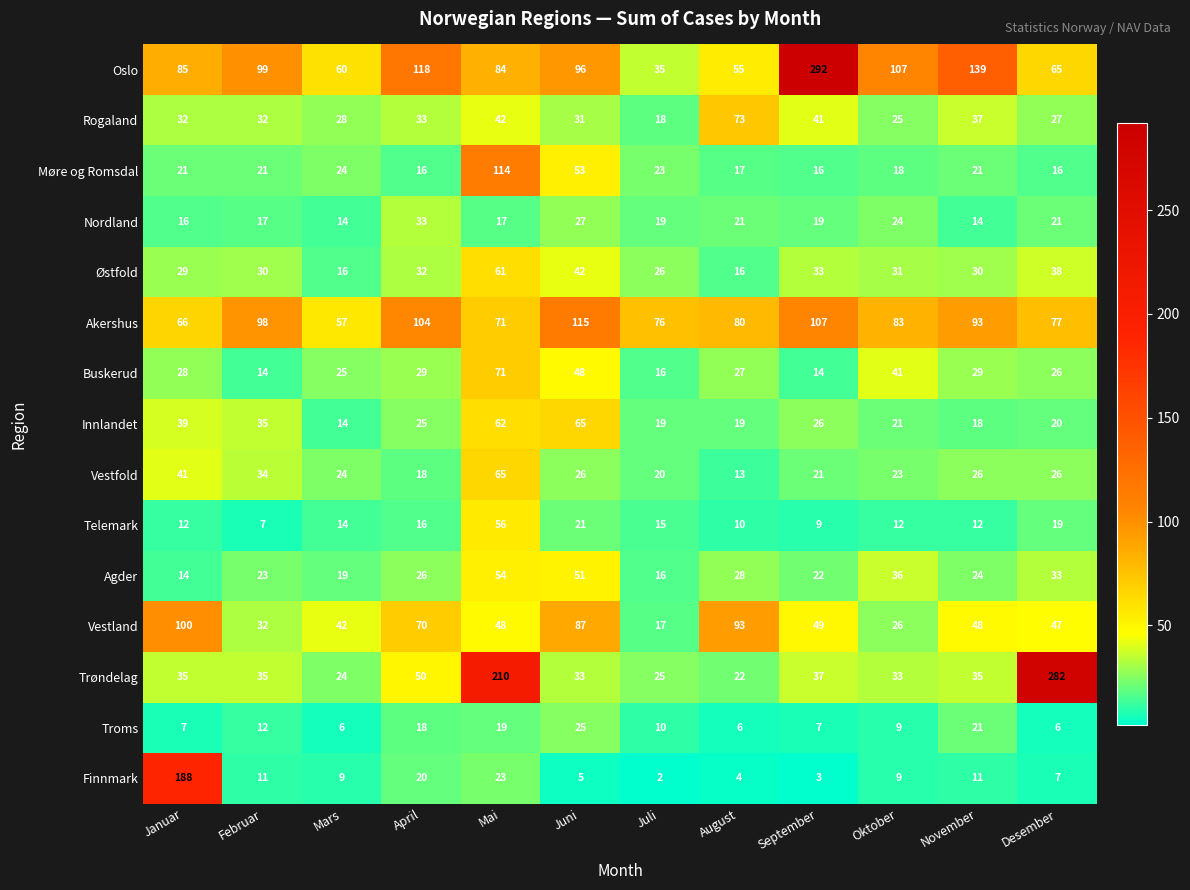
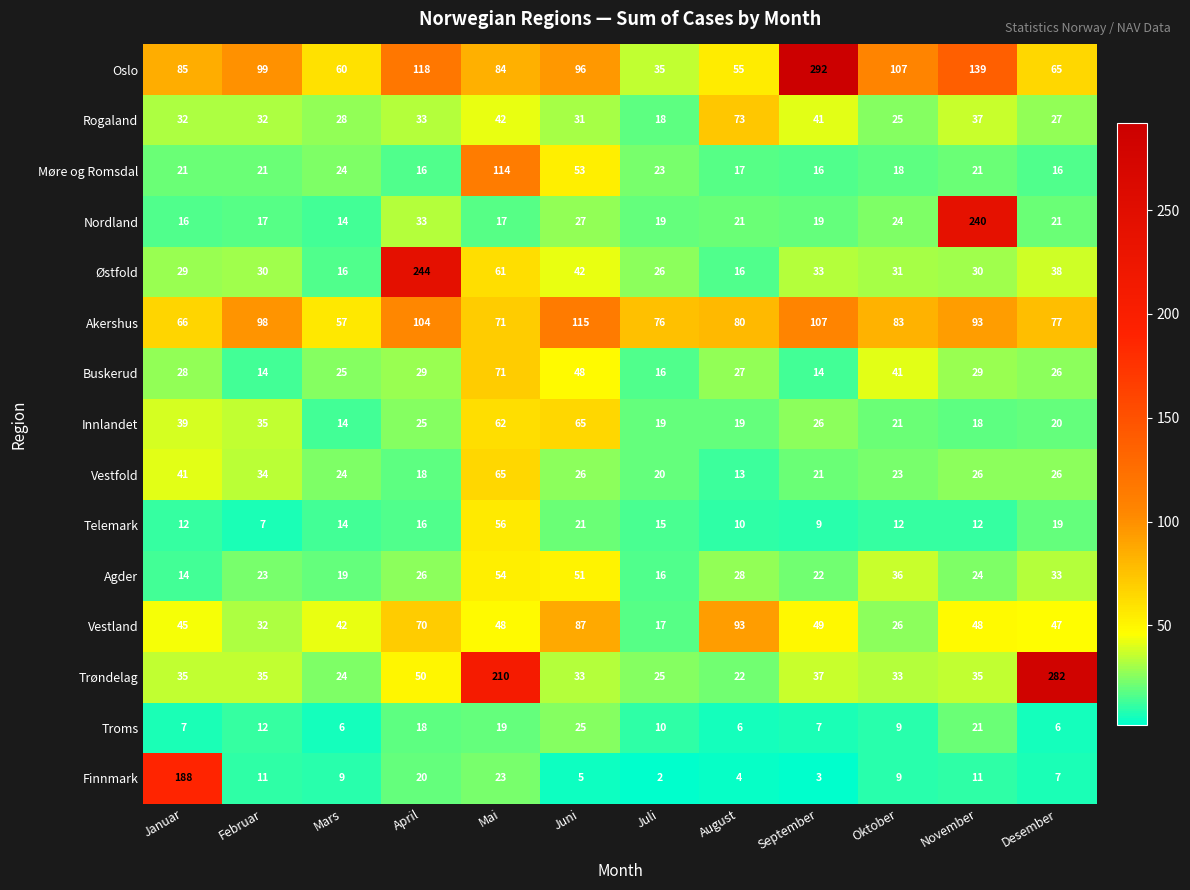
  {
    "Oslo": {
      "Januar": 85,
      "Februar": 99,
      "Mars": 60,
      "April": 118,
      "Mai": 84,
      "Juni": 96,
      "Juli": 35,
      "August": 55,
      "September": 292,
      "Oktober": 107,
      "November": 139,
      "Desember": 65
    },
    "Rogaland": {
      "Januar": 32,
      "Februar": 32,
      "Mars": 28,
      "April": 33,
      "Mai": 42,
      "Juni": 31,
      "Juli": 18,
      "August": 73,
      "September": 41,
      "Oktober": 25,
      "November": 37,
      "Desember": 27
    },
    "Møre og Romsdal": {
      "Januar": 21,
      "Februar": 21,
      "Mars": 24,
      "April": 16,
      "Mai": 114,
      "Juni": 53,
      "Juli": 23,
      "August": 17,
      "September": 16,
      "Oktober": 18,
      "November": 21,
      "Desember": 16
    },
    "Nordland": {
      "Januar": 16,
      "Februar": 17,
      "Mars": 14,
      "April": 33,
      "Mai": 17,
      "Juni": 27,
      "Juli": 19,
      "August": 21,
      "September": 19,
      "Oktober": 24,
-     "November": 14,
+     "November": 240,
      "Desember": 21
    },
    "Østfold": {
      "Januar": 29,
      "Februar": 30,
      "Mars": 16,
-     "April": 32,
+     "April": 244,
      "Mai": 61,
      "Juni": 42,
      "Juli": 26,
      "August": 16,
      "September": 33,
      "Oktober": 31,
      "November": 30,
      "Desember": 38
    },
    "Akershus": {
      "Januar": 66,
      "Februar": 98,
      "Mars": 57,
      "April": 104,
      "Mai": 71,
      "Juni": 115,
      "Juli": 76,
      "August": 80,
      "September": 107,
      "Oktober": 83,
      "November": 93,
      "Desember": 77
    },
    "Buskerud": {
      "Januar": 28,
      "Februar": 14,
      "Mars": 25,
      "April": 29,
      "Mai": 71,
      "Juni": 48,
      "Juli": 16,
      "August": 27,
      "September": 14,
      "Oktober": 41,
      "November": 29,
      "Desember": 26
    },
    "Innlandet": {
      "Januar": 39,
      "Februar": 35,
      "Mars": 14,
      "April": 25,
      "Mai": 62,
      "Juni": 65,
      "Juli": 19,
      "August": 19,
      "September": 26,
      "Oktober": 21,
      "November": 18,
      "Desember": 20
    },
    "Vestfold": {
      "Januar": 41,
      "Februar": 34,
      "Mars": 24,
      "April": 18,
      "Mai": 65,
      "Juni": 26,
      "Juli": 20,
      "August": 13,
      "September": 21,
      "Oktober": 23,
      "November": 26,
      "Desember": 26
    },
    "Telemark": {
      "Januar": 12,
      "Februar": 7,
      "Mars": 14,
      "April": 16,
      "Mai": 56,
      "Juni": 21,
      "Juli": 15,
      "August": 10,
      "September": 9,
      "Oktober": 12,
      "November": 12,
      "Desember": 19
    },
    "Agder": {
      "Januar": 14,
      "Februar": 23,
      "Mars": 19,
      "April": 26,
      "Mai": 54,
      "Juni": 51,
      "Juli": 16,
      "August": 28,
      "September": 22,
      "Oktober": 36,
      "November": 24,
      "Desember": 33
    },
    "Vestland": {
-     "Januar": 100,
+     "Januar": 45,
      "Februar": 32,
      "Mars": 42,
      "April": 70,
      "Mai": 48,
      "Juni": 87,
      "Juli": 17,
      "August": 93,
      "September": 49,
      "Oktober": 26,
      "November": 48,
      "Desember": 47
    },
    "Trøndelag": {
      "Januar": 35,
      "Februar": 35,
      "Mars": 24,
      "April": 50,
      "Mai": 210,
      "Juni": 33,
      "Juli": 25,
      "August": 22,
      "September": 37,
      "Oktober": 33,
      "November": 35,
      "Desember": 282
    },
    "Troms": {
      "Januar": 7,
      "Februar": 12,
      "Mars": 6,
      "April": 18,
      "Mai": 19,
      "Juni": 25,
      "Juli": 10,
      "August": 6,
      "September": 7,
      "Oktober": 9,
      "November": 21,
      "Desember": 6
    },
    "Finnmark": {
      "Januar": 188,
      "Februar": 11,
      "Mars": 9,
      "April": 20,
      "Mai": 23,
      "Juni": 5,
      "Juli": 2,
      "August": 4,
      "September": 3,
      "Oktober": 9,
      "November": 11,
      "Desember": 7
    }
  }
